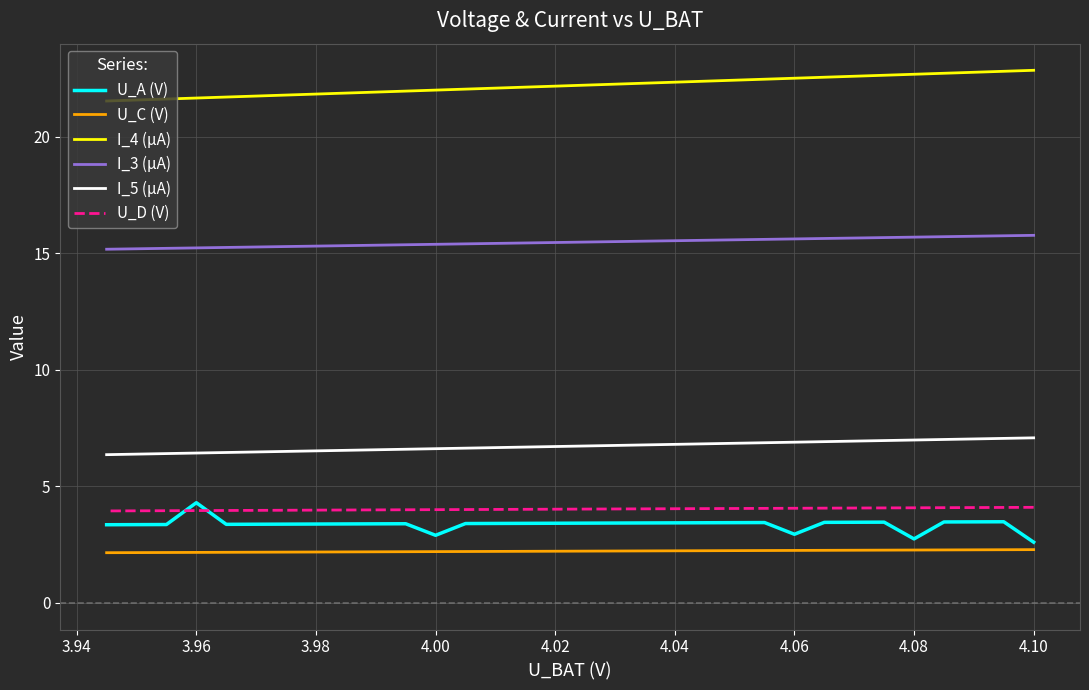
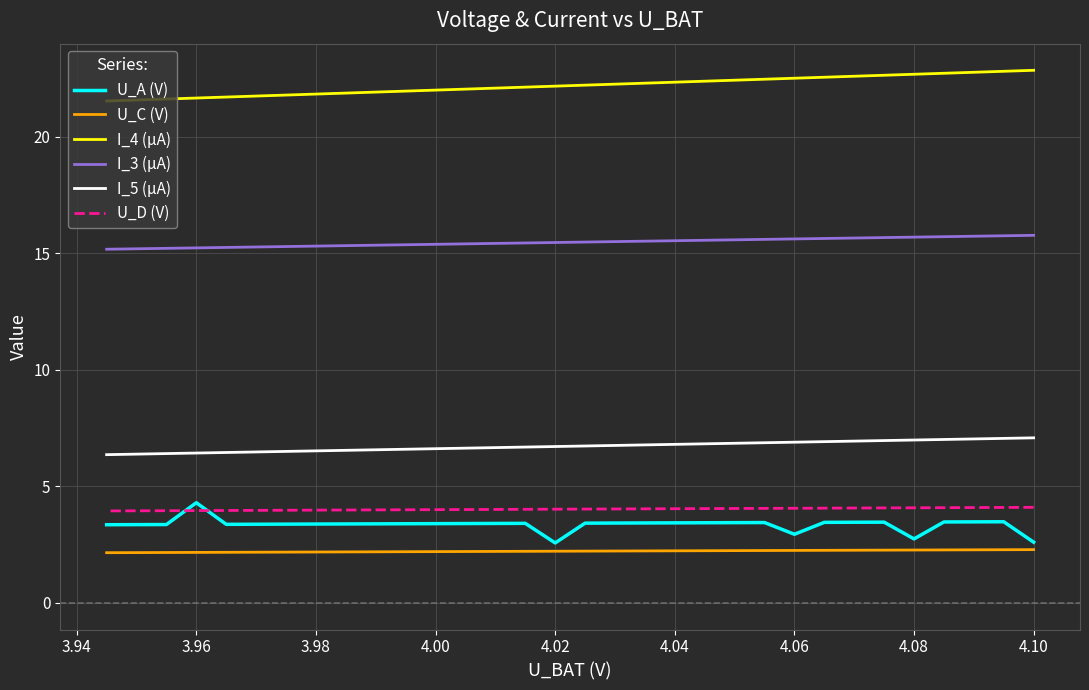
  {
    "U_A (V)": {
      "3.96": 4.3,
      "3.98": 3.4,
-     "4.00": 2.9,
-     "4.02": 3.4,
+     "4.00": 3.4,
+     "4.02": 2.6,
      "4.04": 3.4,
      "4.06": 2.9,
      "4.08": 2.7,
      "4.10": 2.6
    },
    "U_C (V)": {
      "3.96": 2.2,
      "3.98": 2.2,
      "4.00": 2.2,
      "4.02": 2.2,
      "4.04": 2.2,
      "4.06": 2.3,
      "4.08": 2.3,
      "4.10": 2.3
    },
    "I_4 (µA)": {
      "3.96": 21.7,
      "3.98": 21.8,
      "4.00": 22.0,
      "4.02": 22.2,
      "4.04": 22.3,
      "4.06": 22.5,
      "4.08": 22.7,
      "4.10": 22.8
    },
    "I_3 (µA)": {
      "3.96": 15.2,
      "3.98": 15.3,
      "4.00": 15.4,
      "4.02": 15.5,
      "4.04": 15.5,
      "4.06": 15.6,
      "4.08": 15.7,
      "4.10": 15.8
    },
    "I_5 (µA)": {
      "3.96": 6.4,
      "3.98": 6.5,
      "4.00": 6.6,
      "4.02": 6.7,
      "4.04": 6.8,
      "4.06": 6.9,
      "4.08": 7.0,
      "4.10": 7.1
    },
    "U_D (V)": {
      "3.96": 4.0,
      "3.98": 4.0,
      "4.00": 4.0,
      "4.02": 4.0,
      "4.04": 4.0,
      "4.06": 4.1,
      "4.08": 4.1,
      "4.10": 4.1
    }
  }
